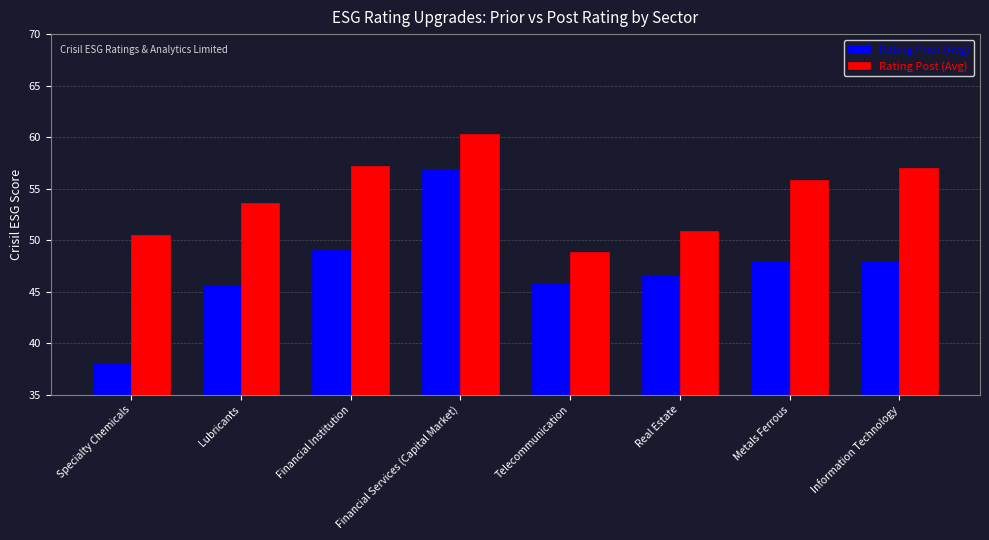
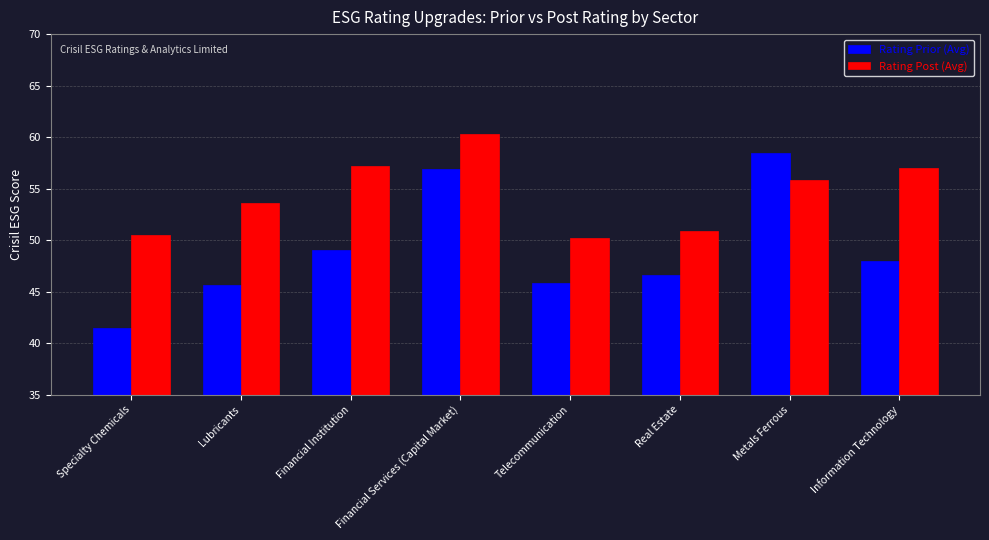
  {
    "Rating Prior (Avg)": {
-     "Specialty Chemicals": 38.1,
+     "Specialty Chemicals": 41.5,
      "Lubricants": 45.6,
      "Financial Institution": 49.0,
      "Financial Services (Capital Market)": 56.9,
      "Telecommunication": 45.8,
      "Real Estate": 46.6,
-     "Metals Ferrous": 48.0,
+     "Metals Ferrous": 58.5,
      "Information Technology": 48.0
    },
    "Rating Post (Avg)": {
      "Specialty Chemicals": 50.5,
      "Lubricants": 53.6,
      "Financial Institution": 57.2,
      "Financial Services (Capital Market)": 60.3,
-     "Telecommunication": 48.8,
+     "Telecommunication": 50.2,
      "Real Estate": 50.9,
      "Metals Ferrous": 55.8,
      "Information Technology": 57.0
    }
  }
